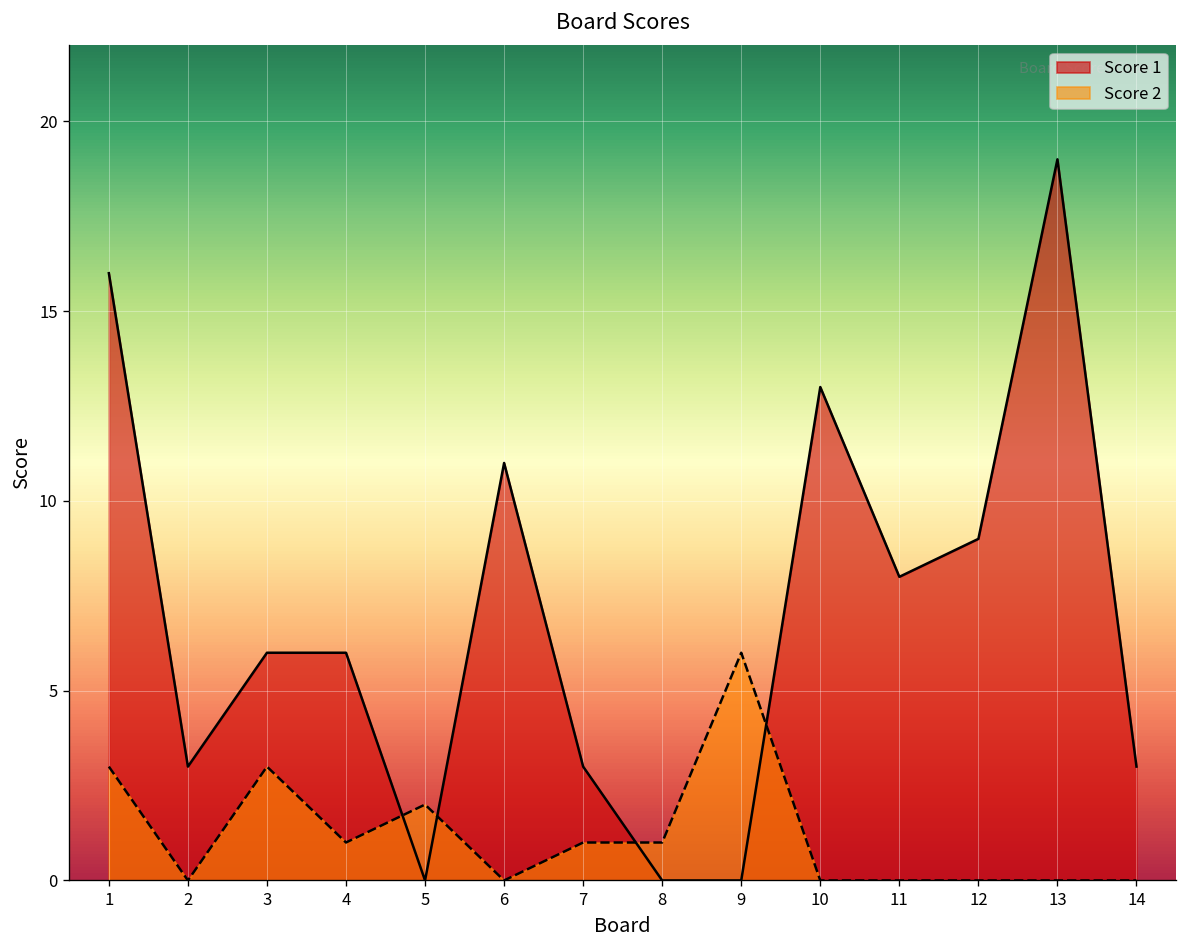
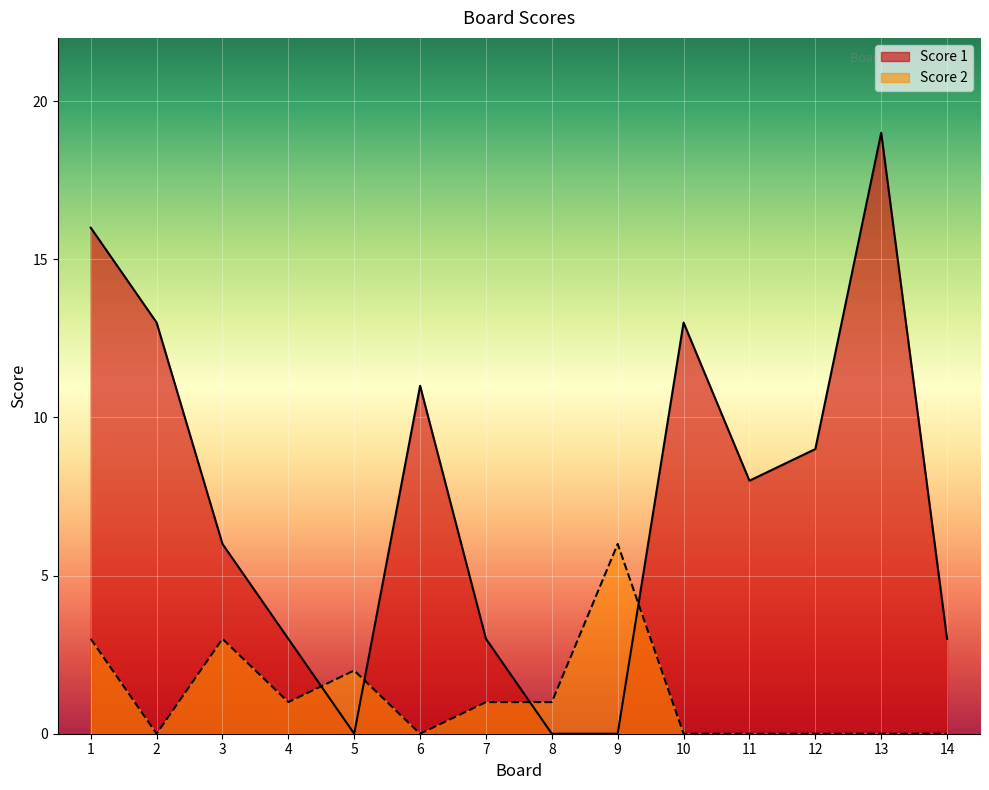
  {
    "Score 1": {
      "1": 16,
-     "2": 3,
+     "2": 13,
      "3": 6,
-     "4": 6,
+     "4": 3,
      "5": 0,
      "6": 11,
      "7": 3,
      "8": 0,
      "9": 0,
      "10": 13,
      "11": 8,
      "12": 9,
      "13": 19,
      "14": 3
    },
    "Score 2": {
      "1": 3,
      "2": 0,
      "3": 3,
      "4": 1,
      "5": 2,
      "6": 0,
      "7": 1,
      "8": 1,
      "9": 6,
      "10": 0,
      "11": 0,
      "12": 0,
      "13": 0,
      "14": 0
    }
  }
